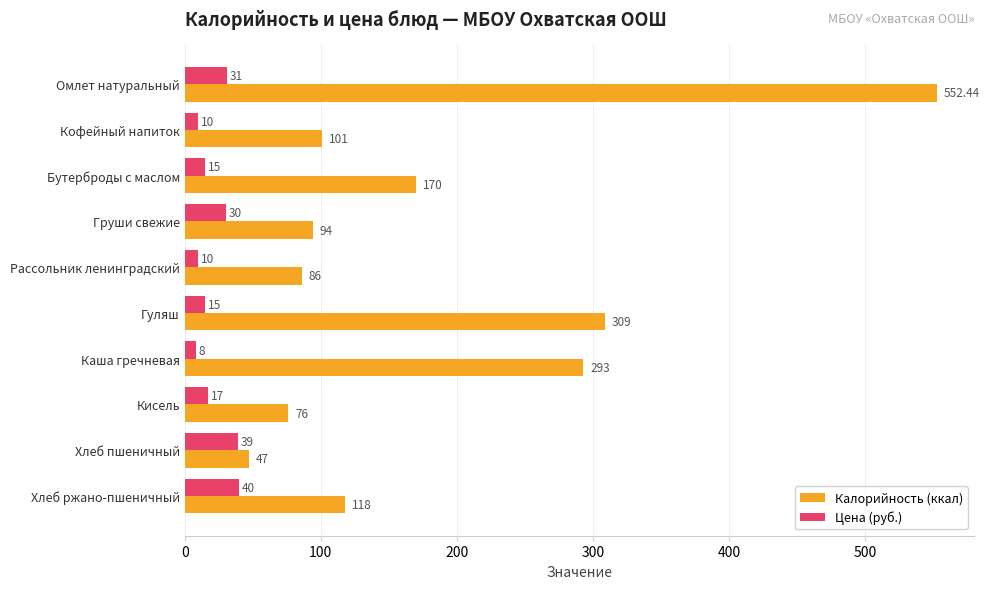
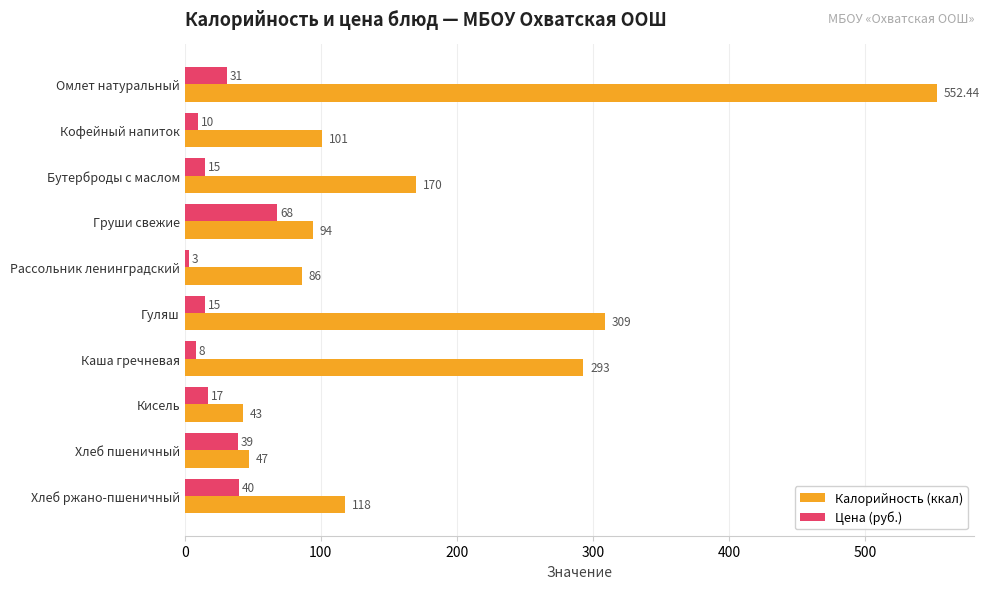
  {
    "Калорийность (ккал)": {
      "Омлет натуральный": 552.44,
      "Кофейный напиток": 101,
      "Бутерброды с маслом": 170,
      "Груши свежие": 94,
      "Рассольник ленинградский": 86,
      "Гуляш": 309,
      "Каша гречневая": 293,
-     "Кисель": 76,
+     "Кисель": 43,
      "Хлеб пшеничный": 47,
      "Хлеб ржано-пшеничный": 118
    },
    "Цена (руб.)": {
      "Омлет натуральный": 31,
      "Кофейный напиток": 10,
      "Бутерброды с маслом": 15,
-     "Груши свежие": 30,
-     "Рассольник ленинградский": 10,
+     "Груши свежие": 68,
+     "Рассольник ленинградский": 3,
      "Гуляш": 15,
      "Каша гречневая": 8,
      "Кисель": 17,
      "Хлеб пшеничный": 39,
      "Хлеб ржано-пшеничный": 40
    }
  }
